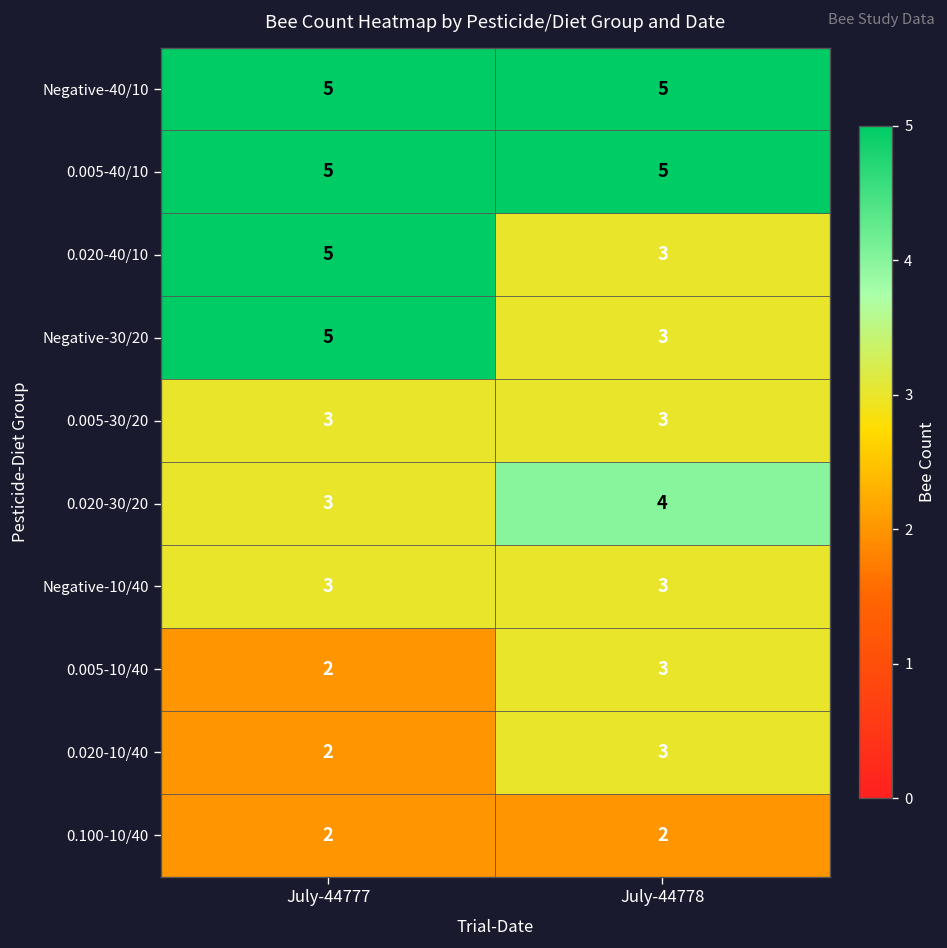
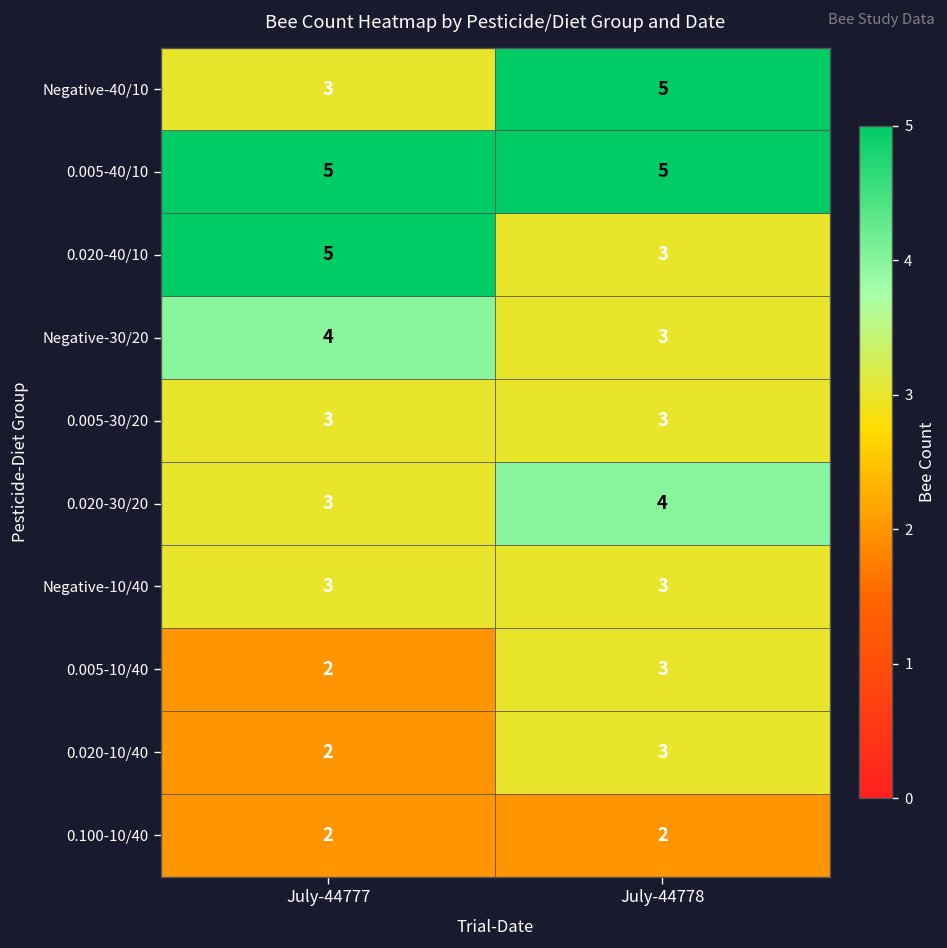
  {
    "Negative-40/10": {
-     "July-44777": 5,
+     "July-44777": 3,
      "July-44778": 5
    },
    "0.005-40/10": {
      "July-44777": 5,
      "July-44778": 5
    },
    "0.020-40/10": {
      "July-44777": 5,
      "July-44778": 3
    },
    "Negative-30/20": {
-     "July-44777": 5,
+     "July-44777": 4,
      "July-44778": 3
    },
    "0.005-30/20": {
      "July-44777": 3,
      "July-44778": 3
    },
    "0.020-30/20": {
      "July-44777": 3,
      "July-44778": 4
    },
    "Negative-10/40": {
      "July-44777": 3,
      "July-44778": 3
    },
    "0.005-10/40": {
      "July-44777": 2,
      "July-44778": 3
    },
    "0.020-10/40": {
      "July-44777": 2,
      "July-44778": 3
    },
    "0.100-10/40": {
      "July-44777": 2,
      "July-44778": 2
    }
  }
